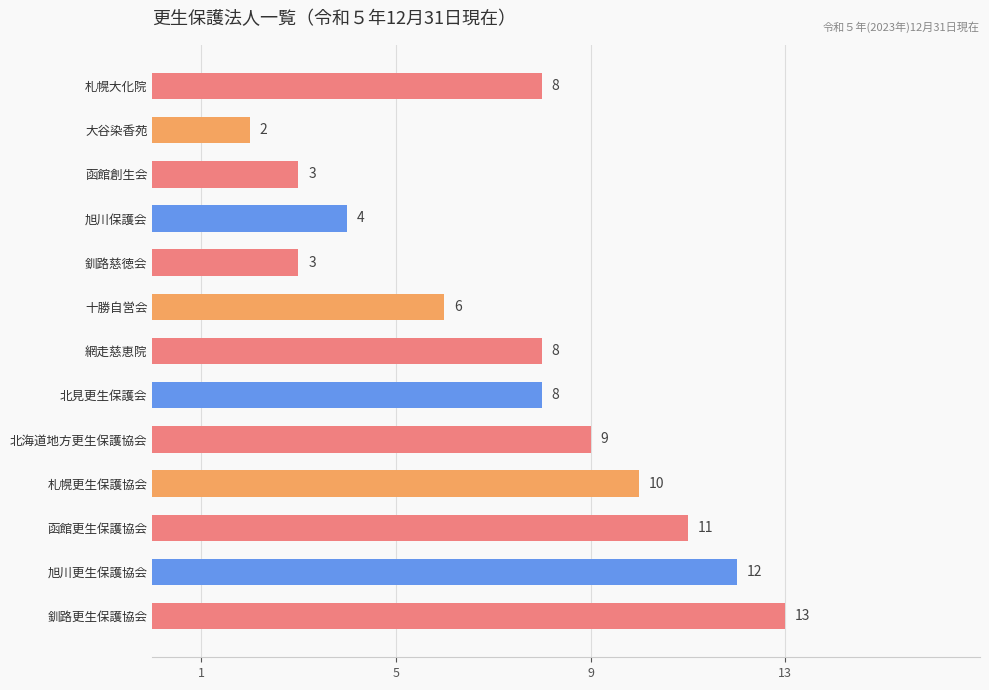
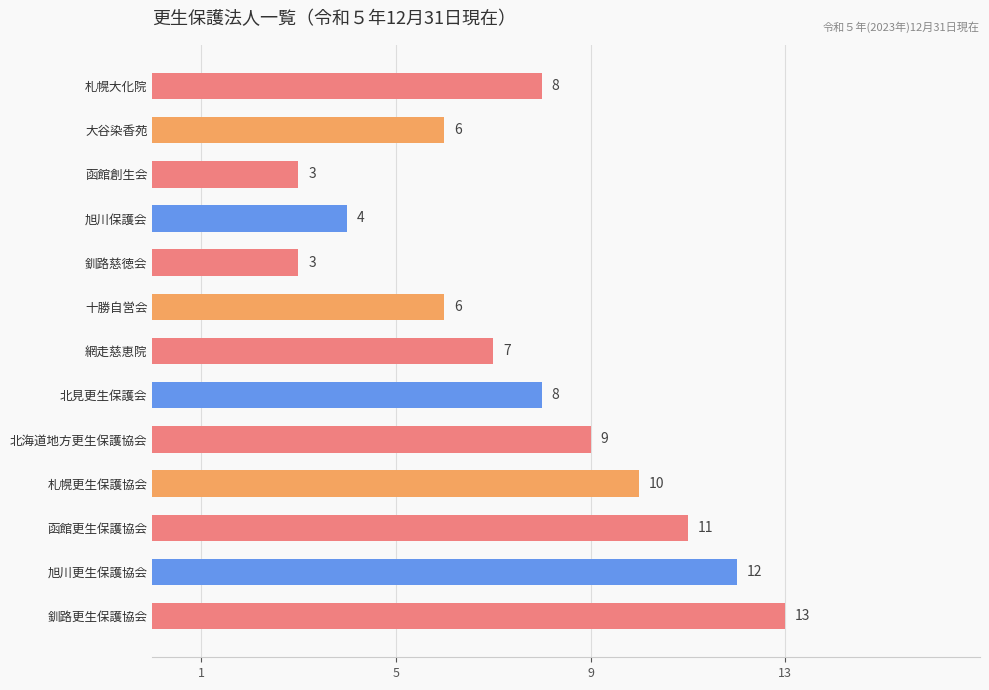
  {
    "札幌大化院": 8,
-   "大谷染香苑": 2,
+   "大谷染香苑": 6,
    "函館創生会": 3,
    "旭川保護会": 4,
    "釧路慈徳会": 3,
    "十勝自営会": 6,
-   "網走慈恵院": 8,
+   "網走慈恵院": 7,
    "北見更生保護会": 8,
    "北海道地方更生保護協会": 9,
    "札幌更生保護協会": 10,
    "函館更生保護協会": 11,
    "旭川更生保護協会": 12,
    "釧路更生保護協会": 13
  }
